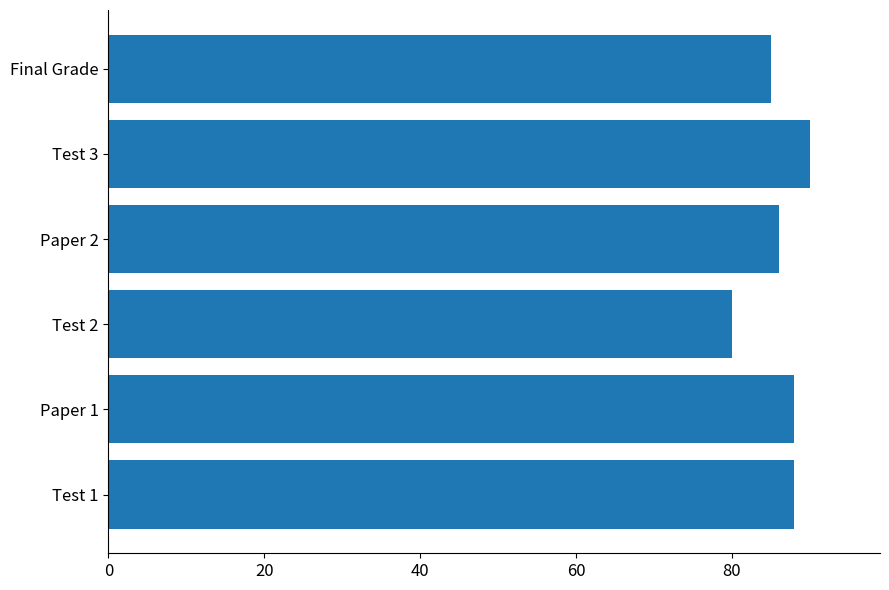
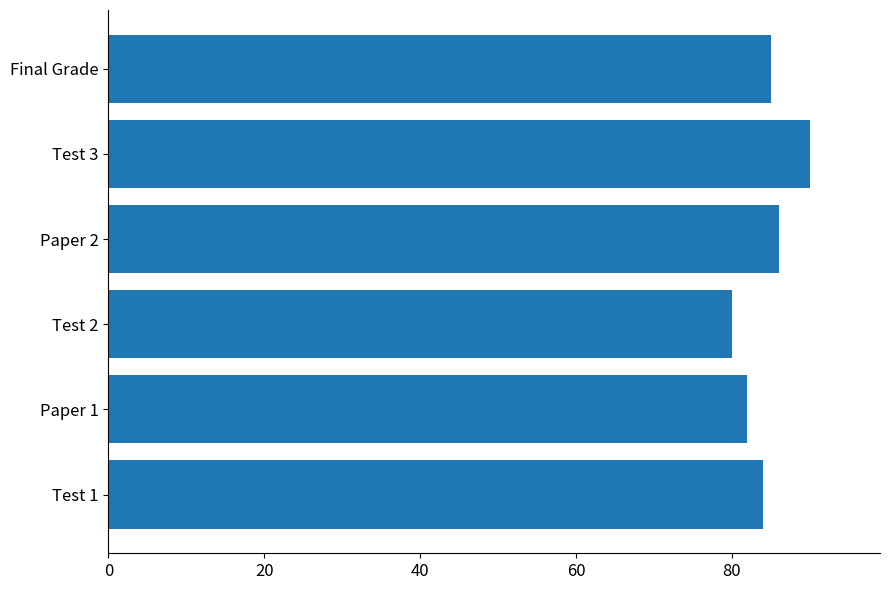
  {
    "Final Grade": 85,
    "Test 3": 90,
    "Paper 2": 86,
    "Test 2": 80,
-   "Paper 1": 88,
-   "Test 1": 88
+   "Paper 1": 82,
+   "Test 1": 84
  }
